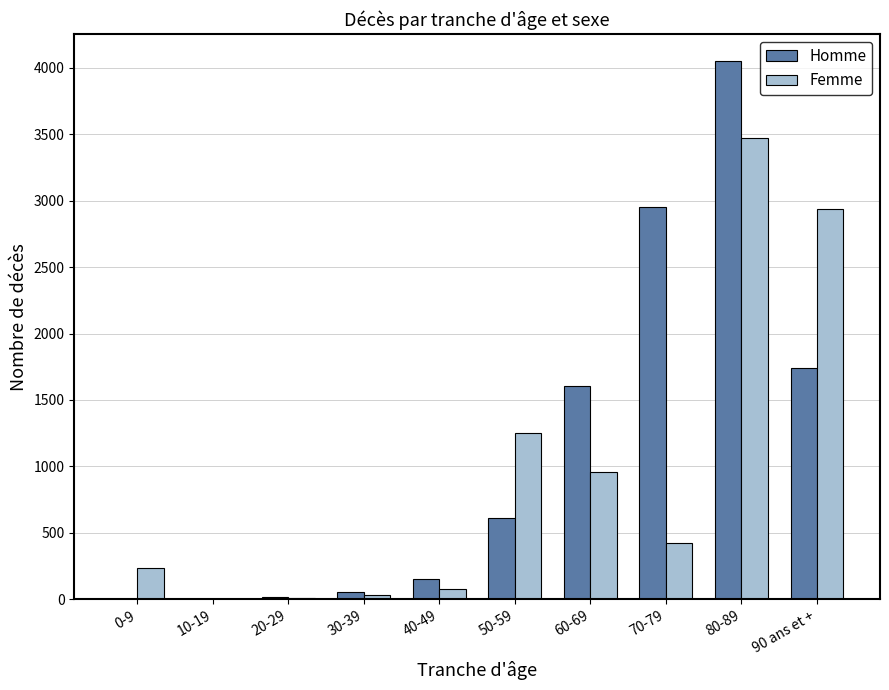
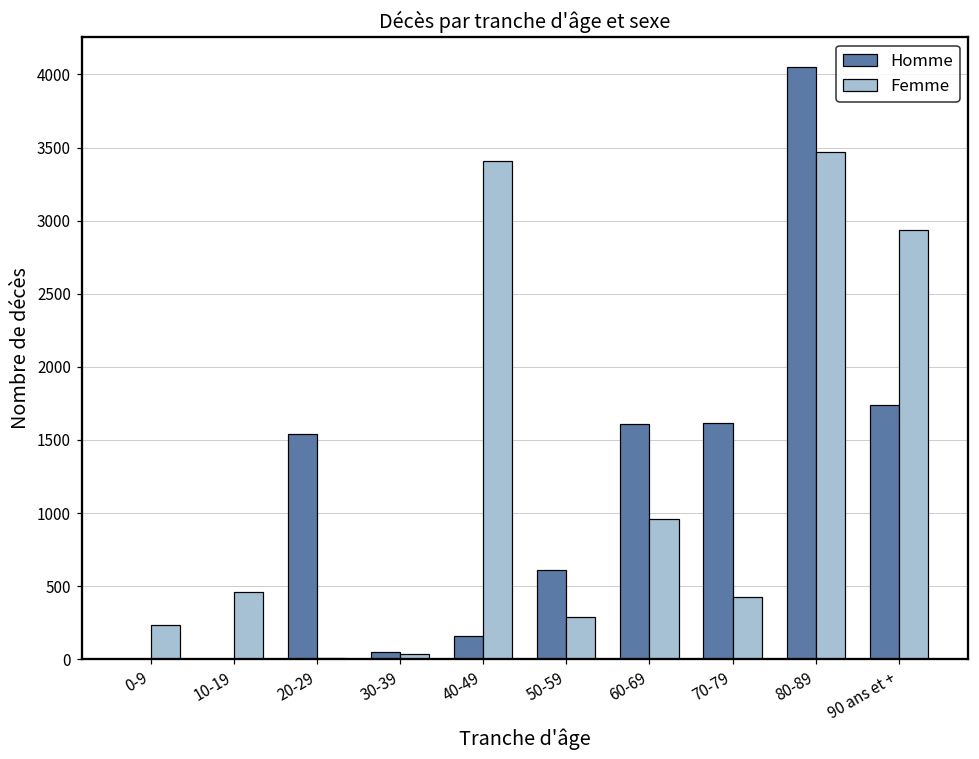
  {
    "Homme": {
-     "20-29": 10,
+     "20-29": 1540,
      "30-39": 50,
      "40-49": 160,
      "50-59": 610,
      "60-69": 1610,
-     "70-79": 2950,
+     "70-79": 1620,
      "80-89": 4050,
      "90 ans et +": 1740
    },
    "Femme": {
      "0-9": 240,
-     "10-19": 0,
+     "10-19": 460,
      "30-39": 30,
-     "40-49": 80,
-     "50-59": 1260,
+     "40-49": 3410,
+     "50-59": 290,
      "60-69": 960,
      "70-79": 430,
      "80-89": 3470,
      "90 ans et +": 2940
    }
  }
